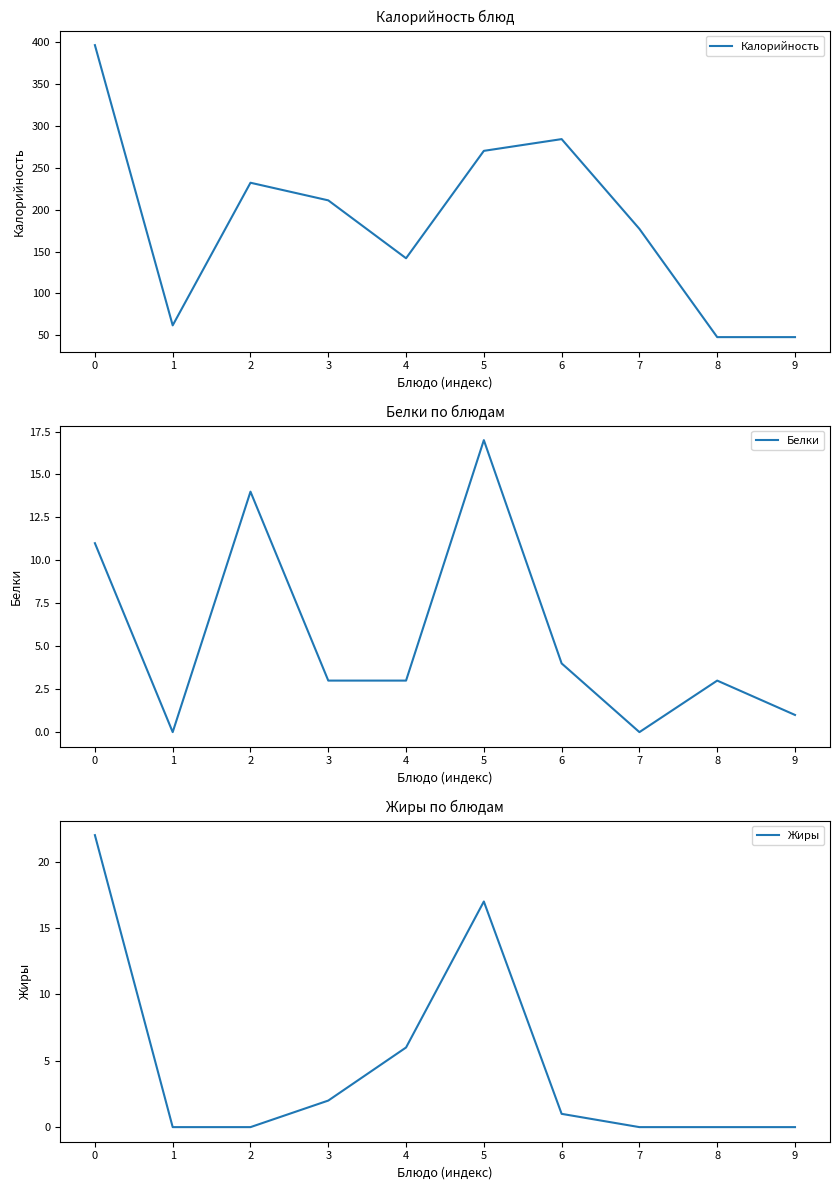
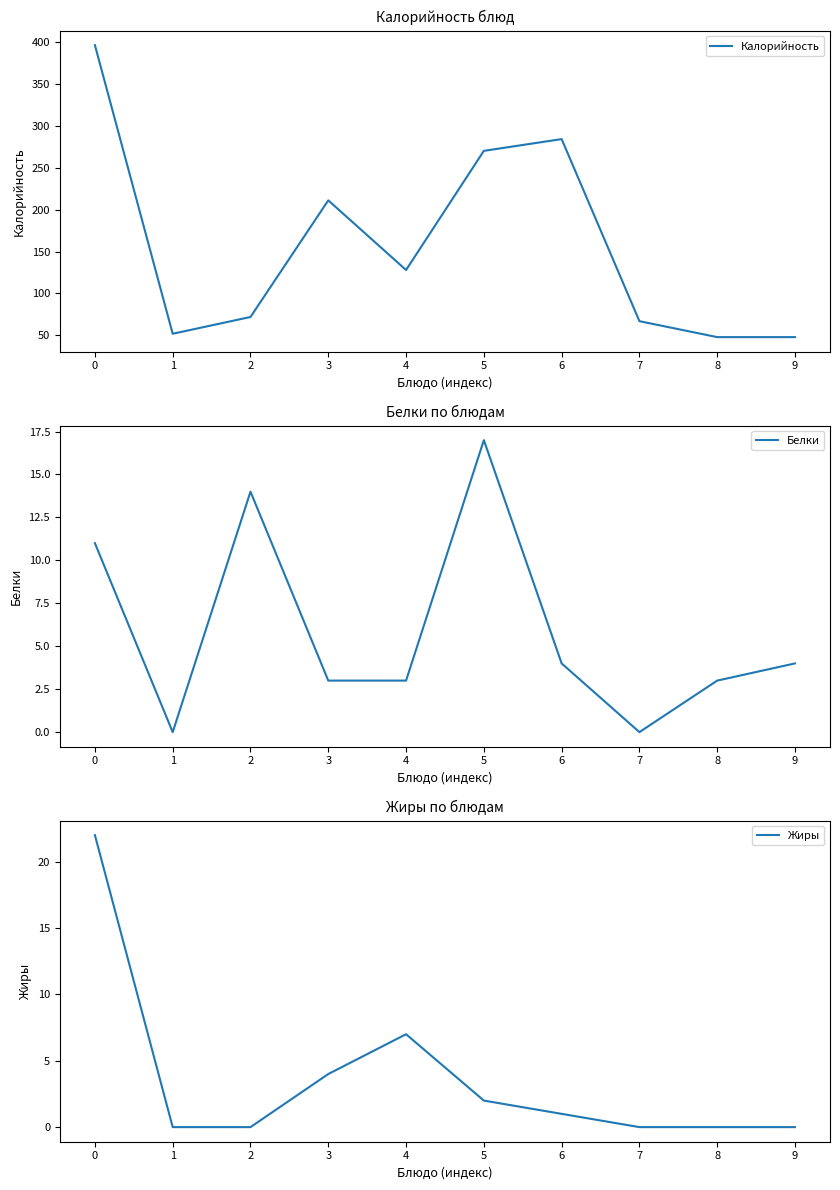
  {
    "Калорийность блюд": {
      "0": 400,
-     "1": 60,
-     "2": 230,
+     "1": 50,
+     "2": 70,
      "3": 210,
-     "4": 140,
+     "4": 130,
      "5": 270,
      "6": 280,
-     "7": 180,
+     "7": 70,
      "8": 50,
      "9": 50
    },
    "Белки по блюдам": {
      "0": 11,
      "1": 0,
      "2": 14,
      "3": 3,
      "4": 3,
      "5": 17,
      "6": 4,
      "7": 0,
      "8": 3,
-     "9": 1
+     "9": 4
    },
    "Жиры по блюдам": {
      "0": 22,
      "1": 0,
      "2": 0,
-     "3": 2,
-     "4": 6,
-     "5": 17,
+     "3": 4,
+     "4": 7,
+     "5": 2,
      "6": 1,
      "7": 0,
      "8": 0,
      "9": 0
    }
  }
